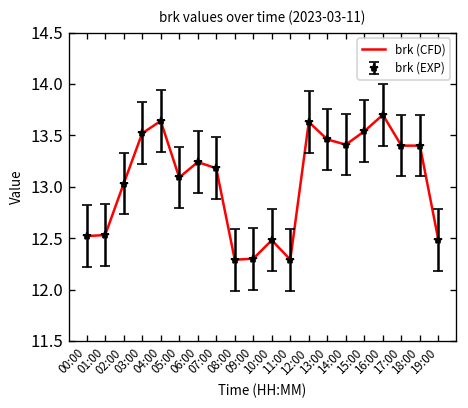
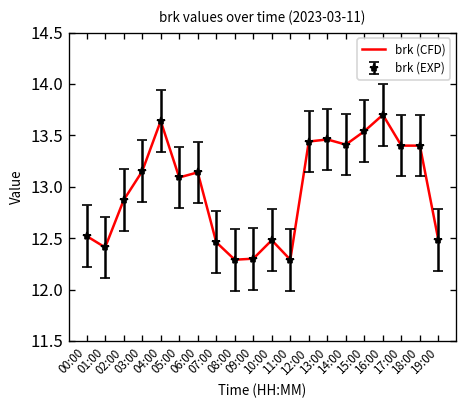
  {
    "brk (CFD)": {
      "00:00": 12.5,
-     "01:00": 12.5,
-     "02:00": 13.0,
-     "03:00": 13.5,
+     "01:00": 12.4,
+     "02:00": 12.9,
+     "03:00": 13.2,
      "04:00": 13.6,
      "05:00": 13.1,
-     "06:00": 13.2,
-     "07:00": 13.2,
+     "06:00": 13.1,
+     "07:00": 12.5,
      "08:00": 12.3,
      "09:00": 12.3,
      "10:00": 12.5,
      "11:00": 12.3,
-     "12:00": 13.6,
+     "12:00": 13.4,
      "13:00": 13.5,
      "14:00": 13.4,
      "15:00": 13.5,
      "16:00": 13.7,
      "17:00": 13.4,
      "18:00": 13.4,
      "19:00": 12.5
    }
  }
